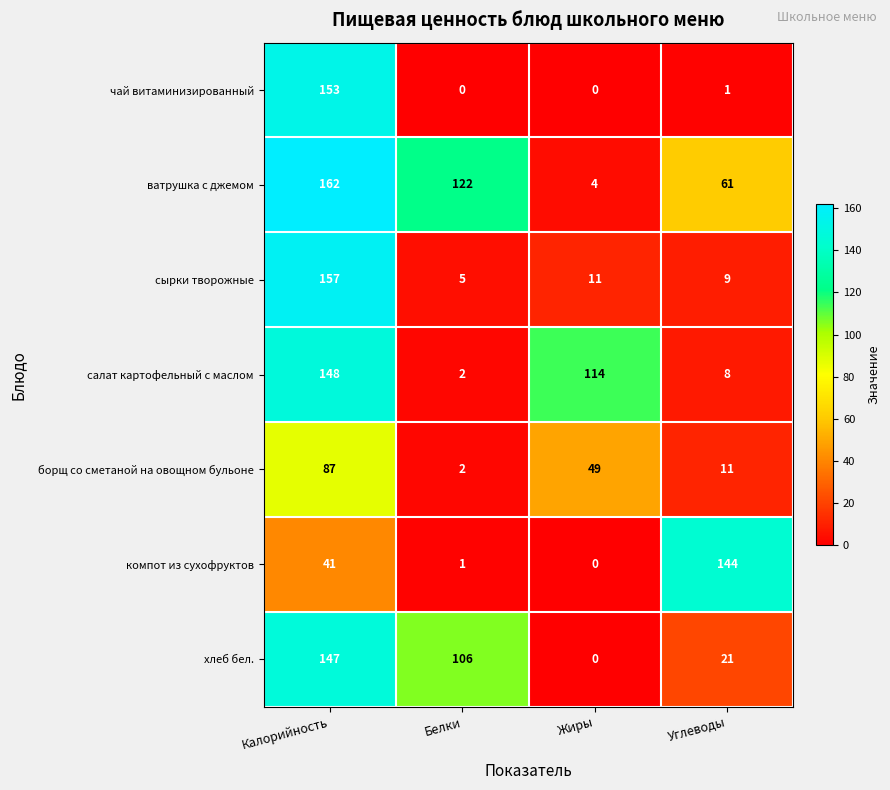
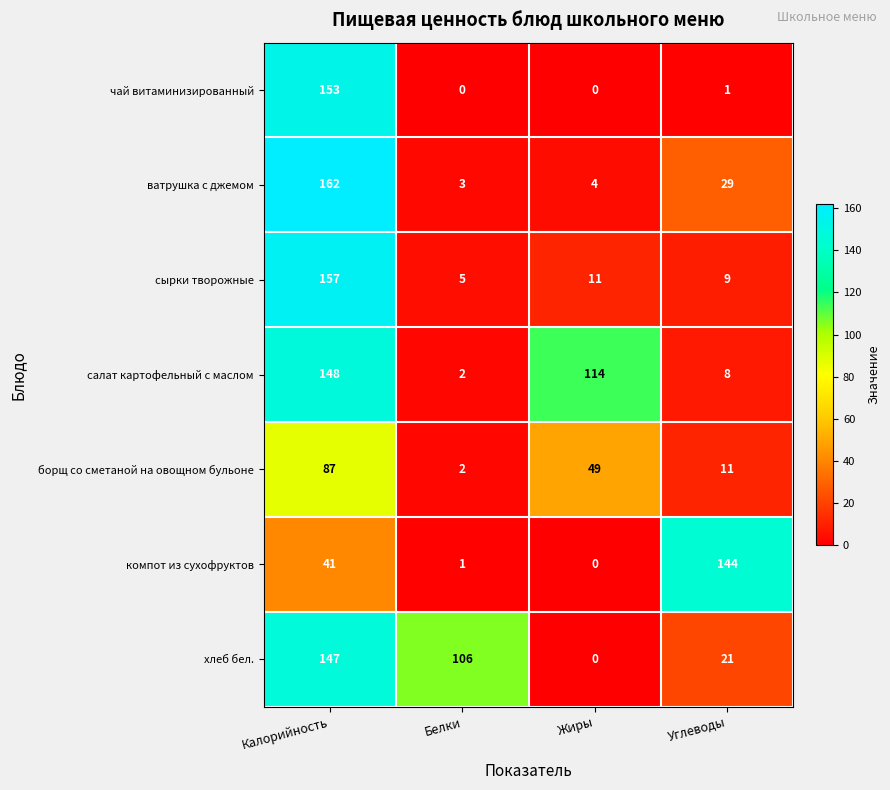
  {
    "чай витаминизированный": {
      "Калорийность": 153,
      "Белки": 0,
      "Жиры": 0,
      "Углеводы": 1
    },
    "ватрушка с джемом": {
      "Калорийность": 162,
-     "Белки": 122,
+     "Белки": 3,
      "Жиры": 4,
-     "Углеводы": 61
+     "Углеводы": 29
    },
    "сырки творожные": {
      "Калорийность": 157,
      "Белки": 5,
      "Жиры": 11,
      "Углеводы": 9
    },
    "салат картофельный с маслом": {
      "Калорийность": 148,
      "Белки": 2,
      "Жиры": 114,
      "Углеводы": 8
    },
    "борщ со сметаной на овощном бульоне": {
      "Калорийность": 87,
      "Белки": 2,
      "Жиры": 49,
      "Углеводы": 11
    },
    "компот из сухофруктов": {
      "Калорийность": 41,
      "Белки": 1,
      "Жиры": 0,
      "Углеводы": 144
    },
    "хлеб бел.": {
      "Калорийность": 147,
      "Белки": 106,
      "Жиры": 0,
      "Углеводы": 21
    }
  }
